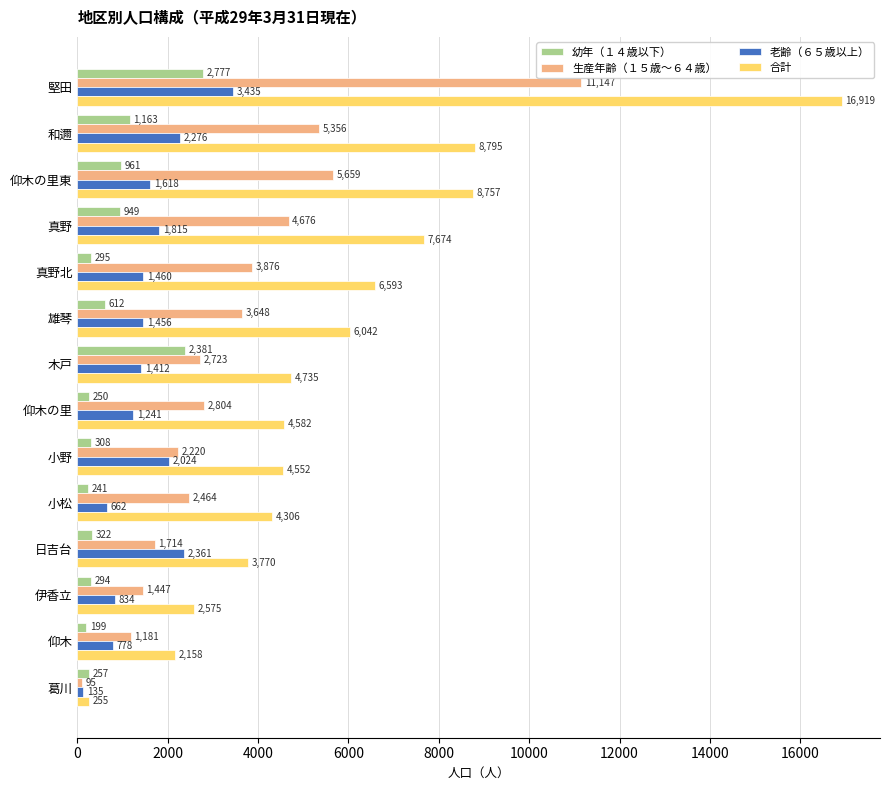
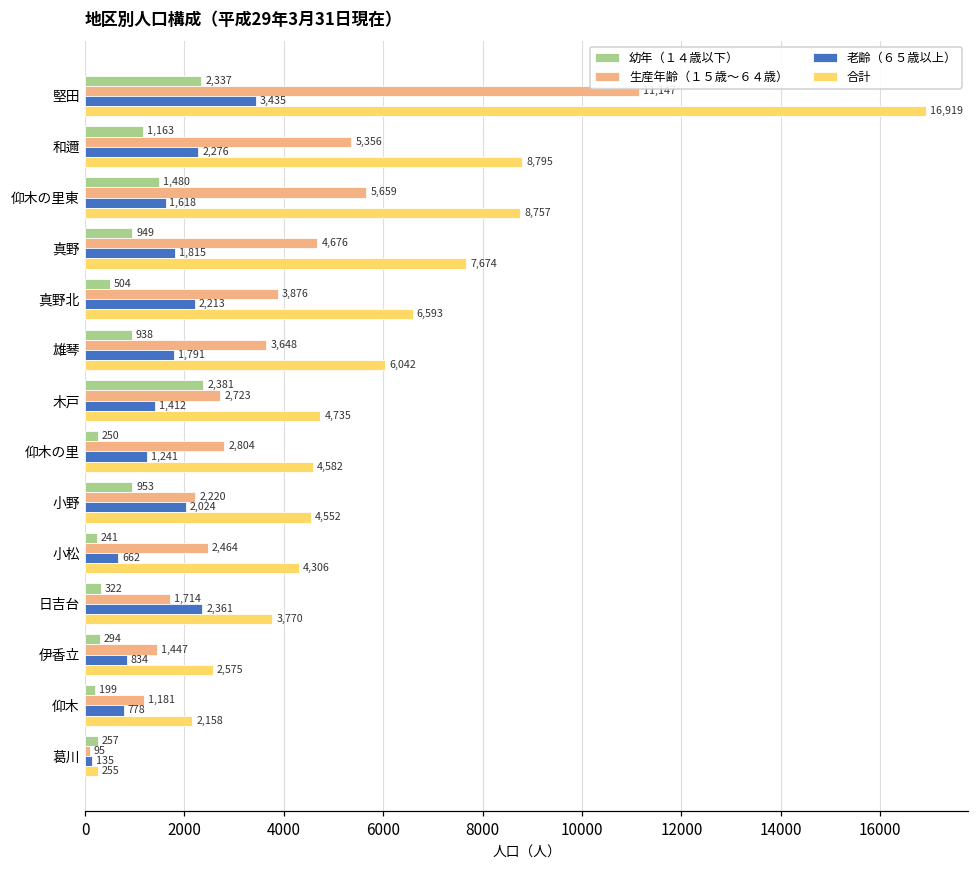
  {
    "幼年（１４歳以下）": {
-     "堅田": "2,777",
+     "堅田": "2,337",
      "和邇": "1,163",
-     "仰木の里東": "961",
+     "仰木の里東": "1,480",
      "真野": "949",
-     "真野北": "295",
-     "雄琴": "612",
+     "真野北": "504",
+     "雄琴": "938",
      "木戸": "2,381",
      "仰木の里": "250",
-     "小野": "308",
+     "小野": "953",
      "小松": "241",
      "日吉台": "322",
      "伊香立": "294",
      "仰木": "199",
      "葛川": "257"
    },
    "老齢（６５歳以上）": {
      "堅田": "3,435",
      "和邇": "2,276",
      "仰木の里東": "1,618",
      "真野": "1,815",
-     "真野北": "1,460",
-     "雄琴": "1,456",
+     "真野北": "2,213",
+     "雄琴": "1,791",
      "木戸": "1,412",
      "仰木の里": "1,241",
      "小野": "2,024",
      "小松": "662",
      "日吉台": "2,361",
      "伊香立": "834",
      "仰木": "778",
      "葛川": "135"
    }
  }
